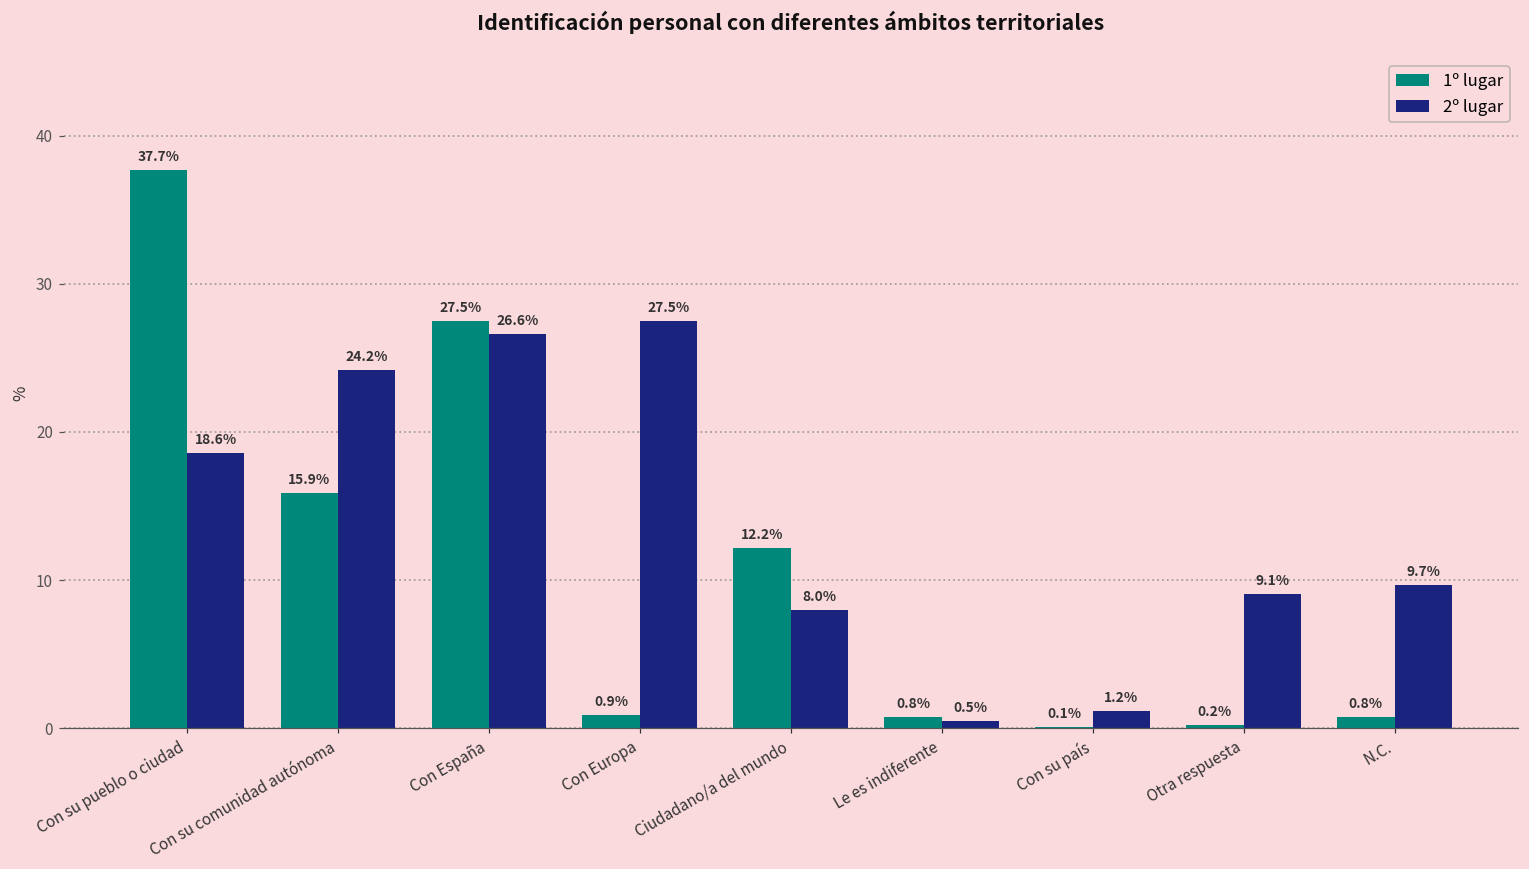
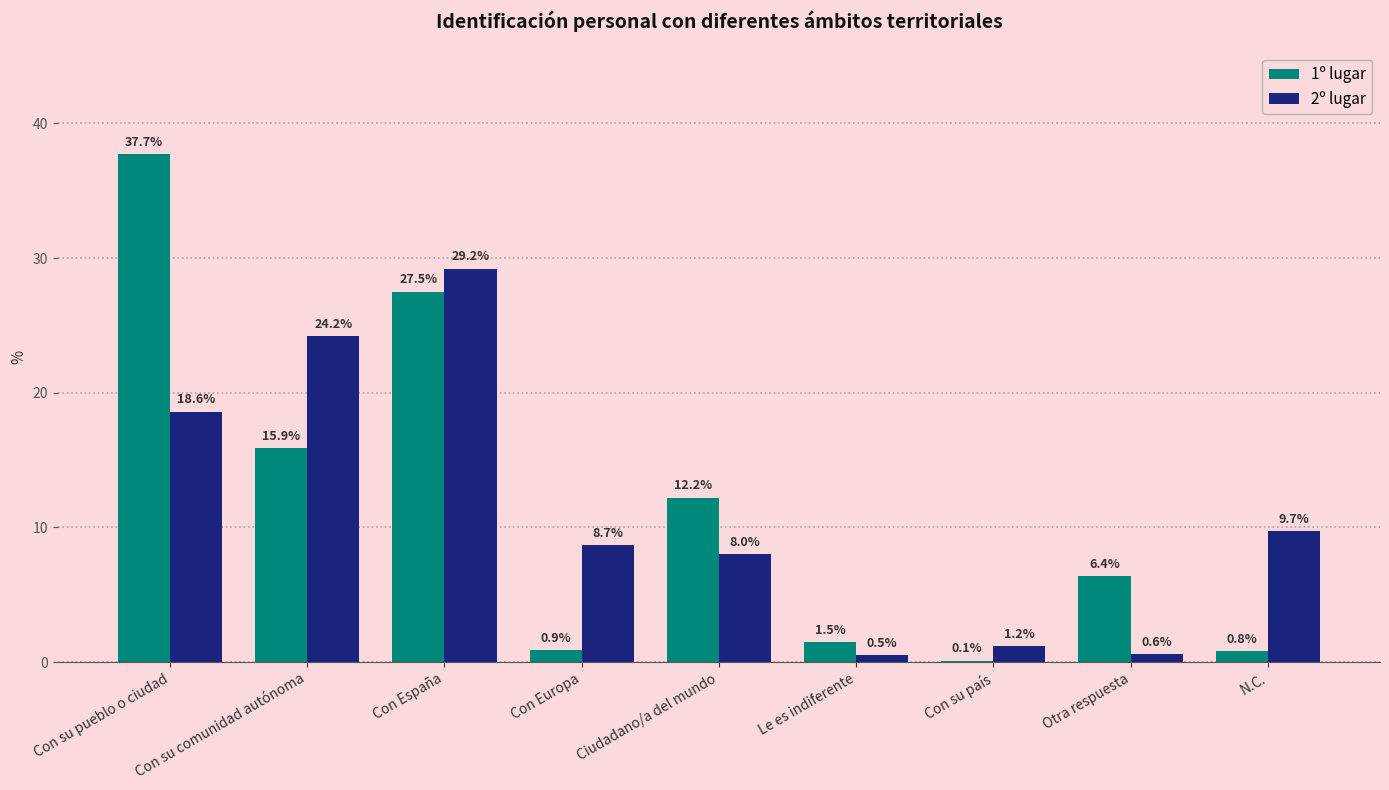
  {
    "1º lugar": {
      "Con su pueblo o ciudad": "37.7%",
      "Con su comunidad autónoma": "15.9%",
      "Con España": "27.5%",
      "Con Europa": "0.9%",
      "Ciudadano/a del mundo": "12.2%",
-     "Le es indiferente": "0.8%",
+     "Le es indiferente": "1.5%",
      "Con su país": "0.1%",
-     "Otra respuesta": "0.2%",
+     "Otra respuesta": "6.4%",
      "N.C.": "0.8%"
    },
    "2º lugar": {
      "Con su pueblo o ciudad": "18.6%",
      "Con su comunidad autónoma": "24.2%",
-     "Con España": "26.6%",
-     "Con Europa": "27.5%",
+     "Con España": "29.2%",
+     "Con Europa": "8.7%",
      "Ciudadano/a del mundo": "8.0%",
      "Le es indiferente": "0.5%",
      "Con su país": "1.2%",
-     "Otra respuesta": "9.1%",
+     "Otra respuesta": "0.6%",
      "N.C.": "9.7%"
    }
  }
